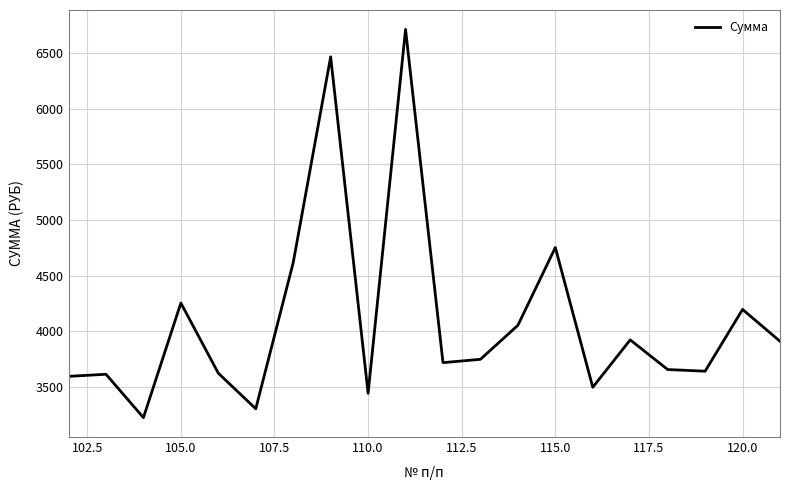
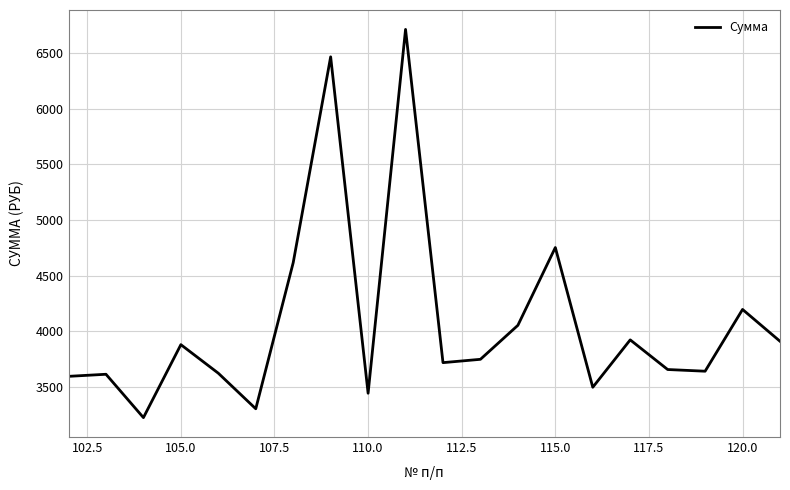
  {
-   "105.0": 4250,
+   "105.0": 3880,
    "110.0": 3440,
    "115.0": 4750,
    "120.0": 4200
  }
